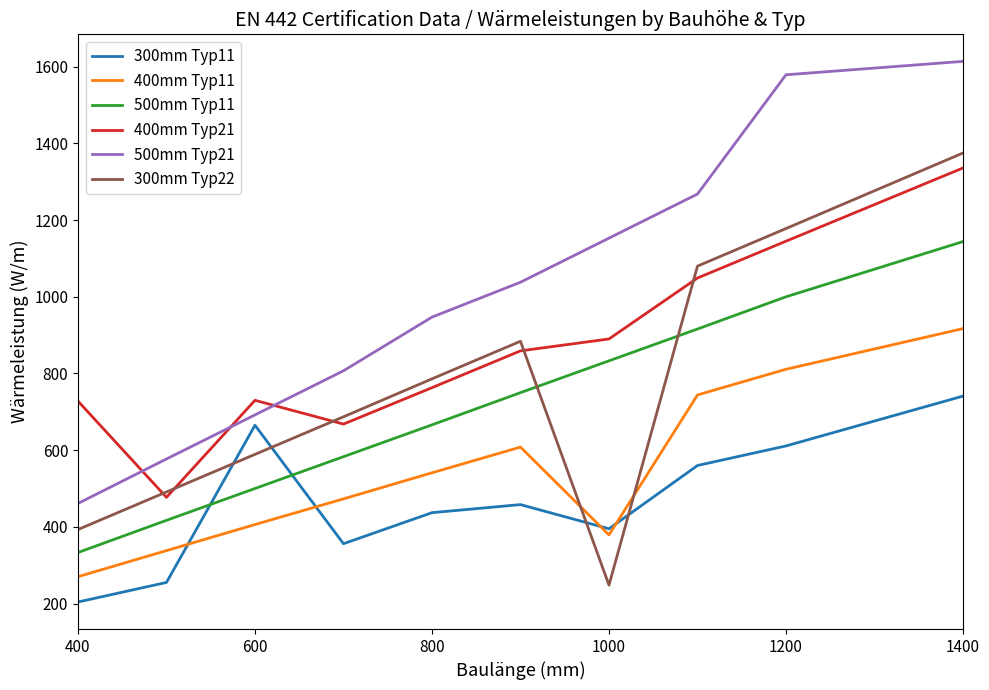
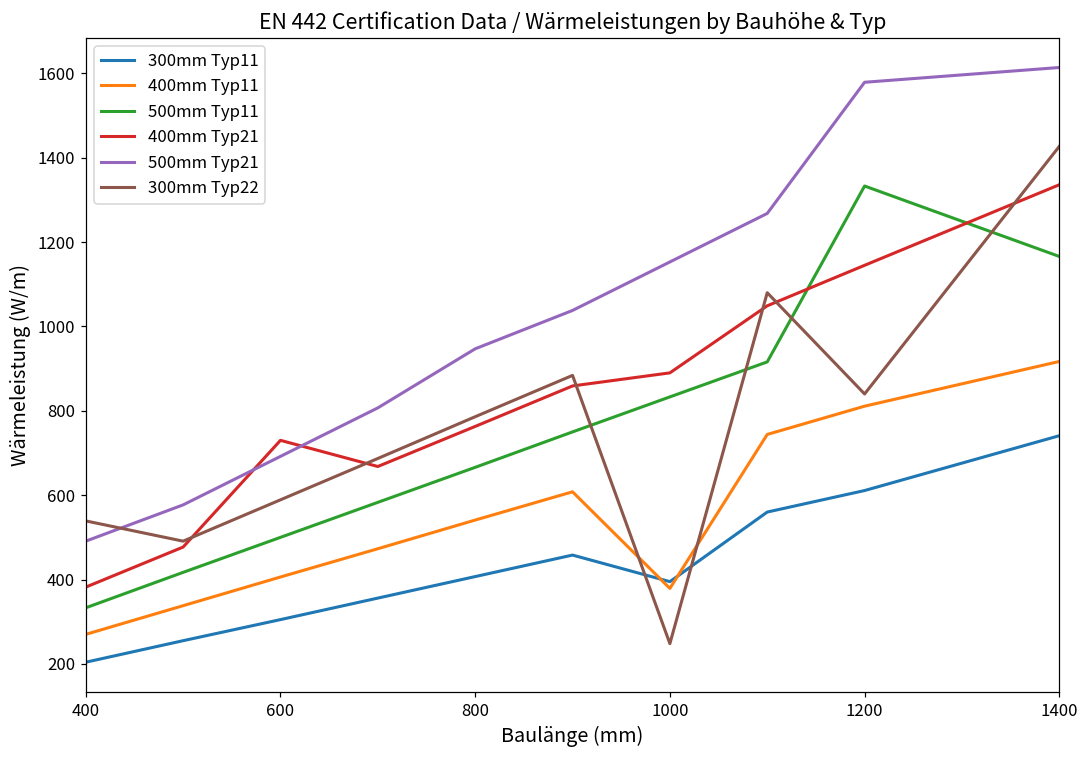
  {
    "300mm Typ11": {
      "400": 200,
-     "600": 670,
-     "800": 440,
+     "600": 310,
+     "800": 410,
      "1000": 400,
      "1200": 610,
      "1400": 740
    },
    "400mm Typ11": {
      "400": 270,
      "600": 410,
      "800": 540,
      "1000": 380,
      "1200": 810,
      "1400": 920
    },
    "500mm Typ11": {
      "400": 330,
      "600": 500,
      "800": 670,
      "1000": 830,
-     "1200": 1000,
-     "1400": 1140
+     "1200": 1330,
+     "1400": 1170
    },
    "400mm Typ21": {
-     "400": 730,
+     "400": 380,
      "600": 730,
      "800": 760,
      "1000": 890,
      "1200": 1150,
      "1400": 1340
    },
    "500mm Typ21": {
-     "400": 460,
+     "400": 490,
      "600": 690,
      "800": 950,
      "1000": 1150,
      "1200": 1580,
      "1400": 1610
    },
    "300mm Typ22": {
-     "400": 390,
+     "400": 540,
      "600": 590,
      "800": 790,
      "1000": 250,
-     "1200": 1180,
-     "1400": 1380
+     "1200": 840,
+     "1400": 1430
    }
  }
